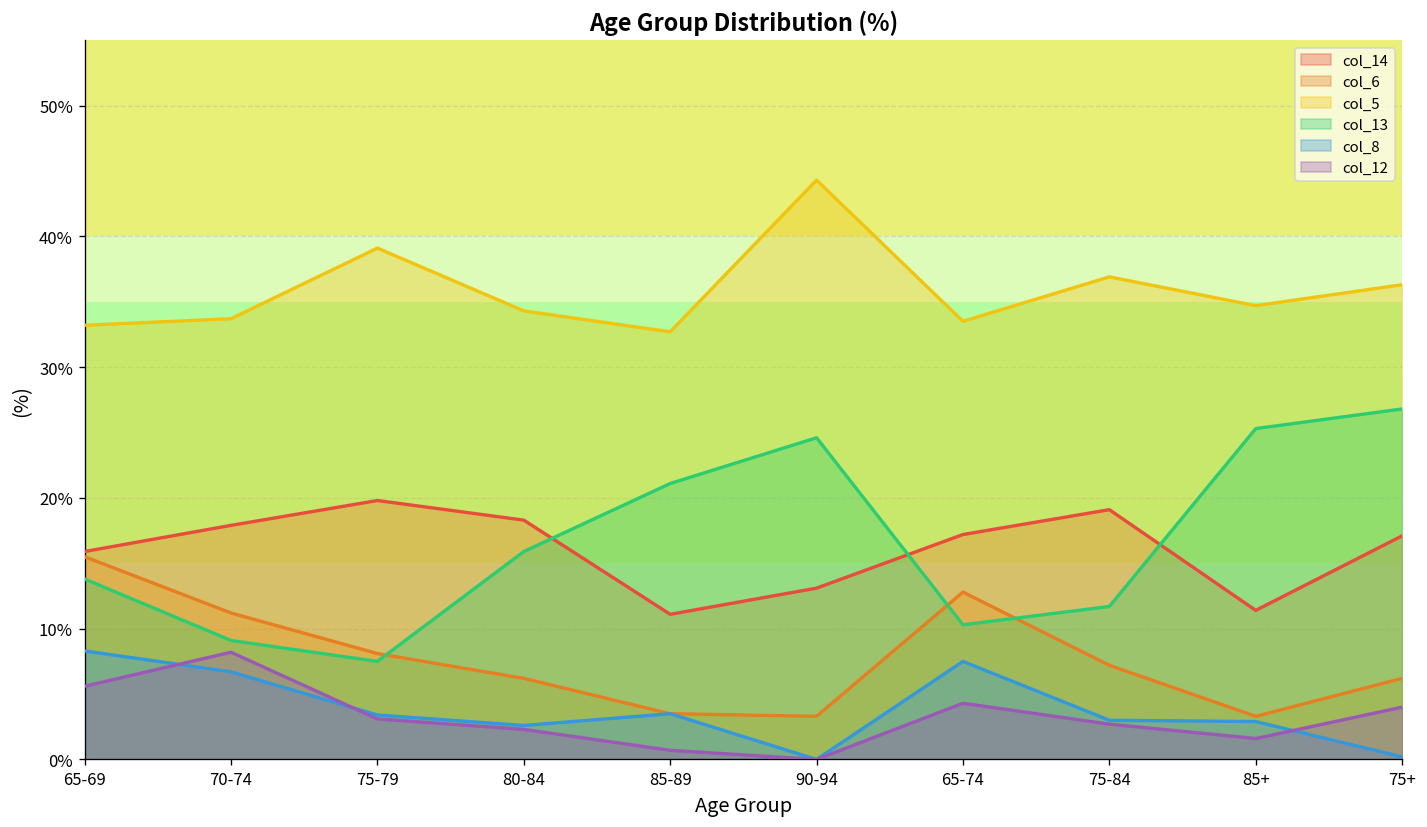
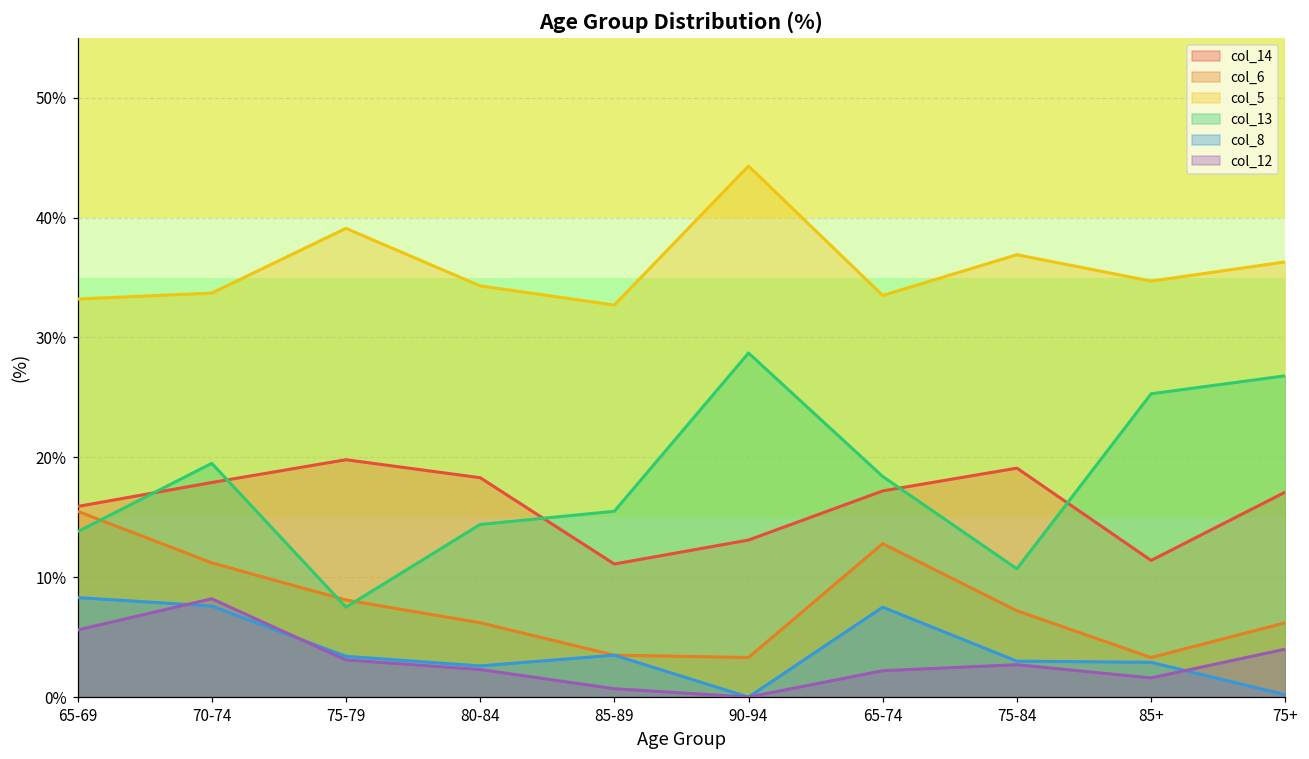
  {
    "col_13": {
      "65-69": "13.8%",
-     "70-74": "9.1%",
+     "70-74": "19.5%",
      "75-79": "7.5%",
-     "80-84": "15.9%",
-     "85-89": "21.1%",
-     "90-94": "24.6%",
-     "65-74": "10.3%",
-     "75-84": "11.7%",
+     "80-84": "14.4%",
+     "85-89": "15.5%",
+     "90-94": "28.7%",
+     "65-74": "18.4%",
+     "75-84": "10.7%",
      "85+": "25.3%",
      "75+": "26.8%"
    },
    "col_8": {
      "65-69": "8.3%",
-     "70-74": "6.7%",
+     "70-74": "7.6%",
      "75-79": "3.4%",
      "80-84": "2.6%",
      "65-74": "7.5%",
      "75-84": "3.0%",
      "85+": "2.9%",
      "75+": "0.2%"
    },
    "col_12": {
      "65-69": "5.6%",
      "70-74": "8.2%",
      "75-79": "3.1%",
      "80-84": "2.3%",
      "85-89": "0.7%",
-     "65-74": "4.3%",
+     "65-74": "2.2%",
      "75-84": "2.7%",
      "85+": "1.6%",
      "75+": "4.0%"
    }
  }
